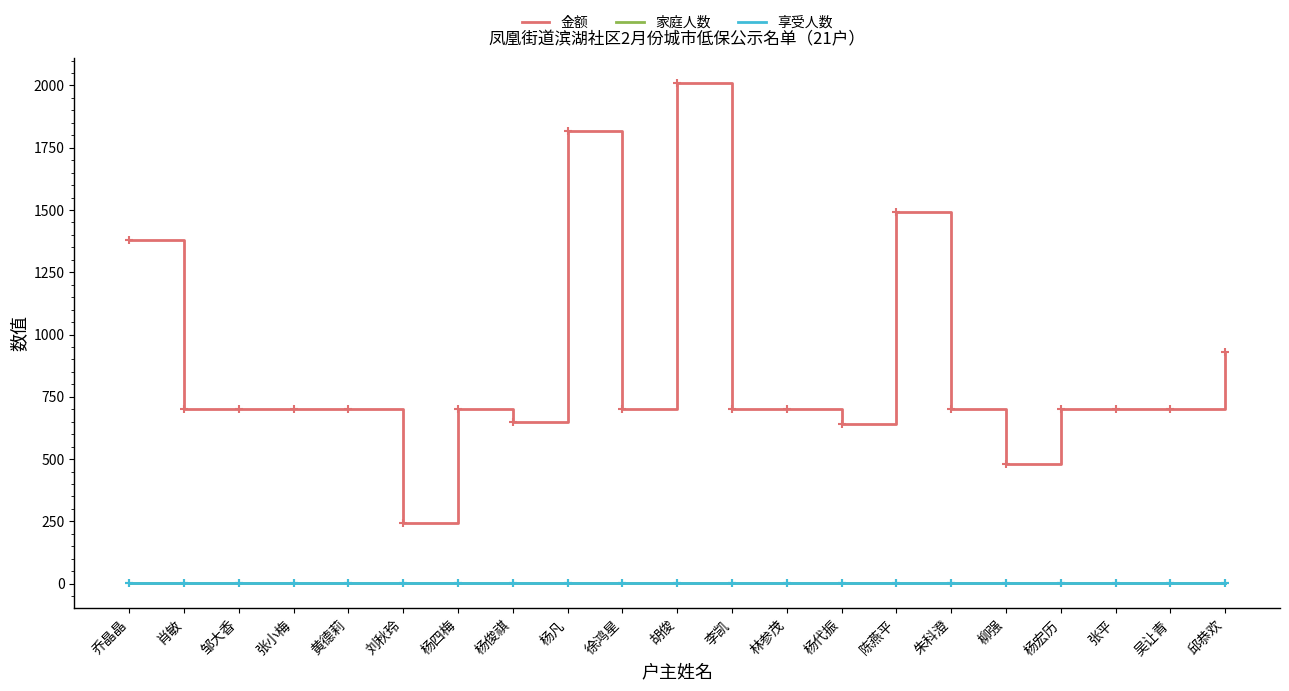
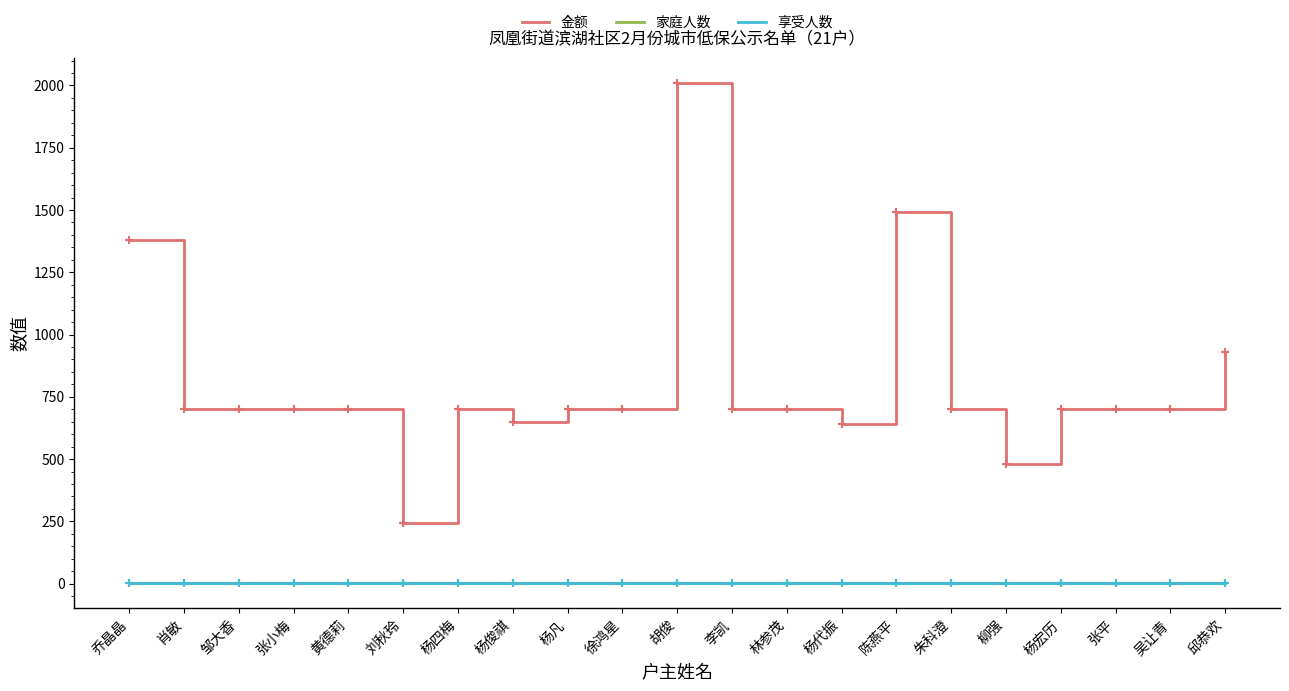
  {
    "金额": {
      "乔晶晶": 1380,
      "肖敏": 700,
      "邹大香": 700,
      "张小梅": 700,
      "黄德莉": 700,
      "刘秋玲": 240,
      "杨四梅": 700,
      "杨俊祺": 650,
-     "杨凡": 1820,
+     "杨凡": 700,
      "徐鸿星": 700,
      "胡俊": 2010,
      "李凯": 700,
      "林参茂": 700,
      "杨代振": 640,
      "陈燕平": 1490,
      "朱科澄": 700,
      "柳强": 480,
      "杨宏历": 700,
      "张平": 700,
      "吴让青": 700,
      "邱恭欢": 930
    },
    "享受人数": {
      "乔晶晶": 0,
      "肖敏": 0,
      "邹大香": 0,
      "张小梅": 0,
      "黄德莉": 0,
      "刘秋玲": 0,
      "杨四梅": 0,
      "杨俊祺": 0,
      "杨凡": 0,
      "徐鸿星": 0,
      "胡俊": 0,
      "李凯": 0,
      "林参茂": 0,
      "杨代振": 0,
      "陈燕平": 0,
      "朱科澄": 0,
      "柳强": 0,
      "杨宏历": 0,
      "张平": 0,
      "吴让青": 0,
      "邱恭欢": 0
    }
  }
